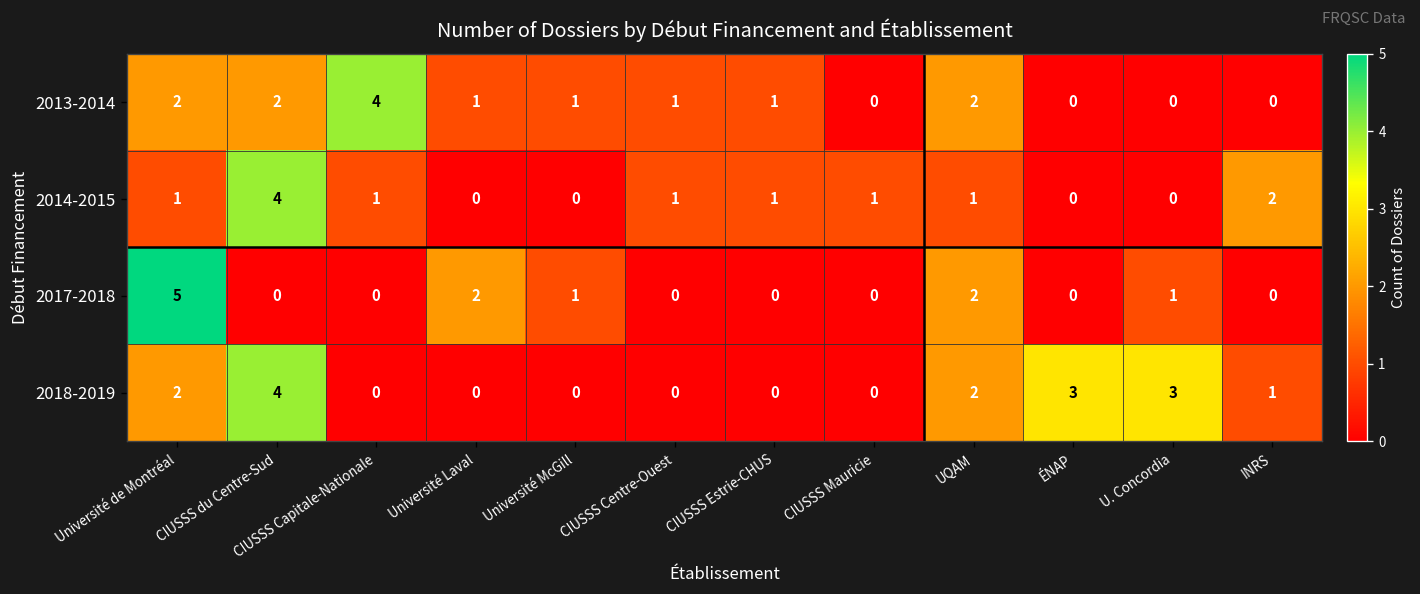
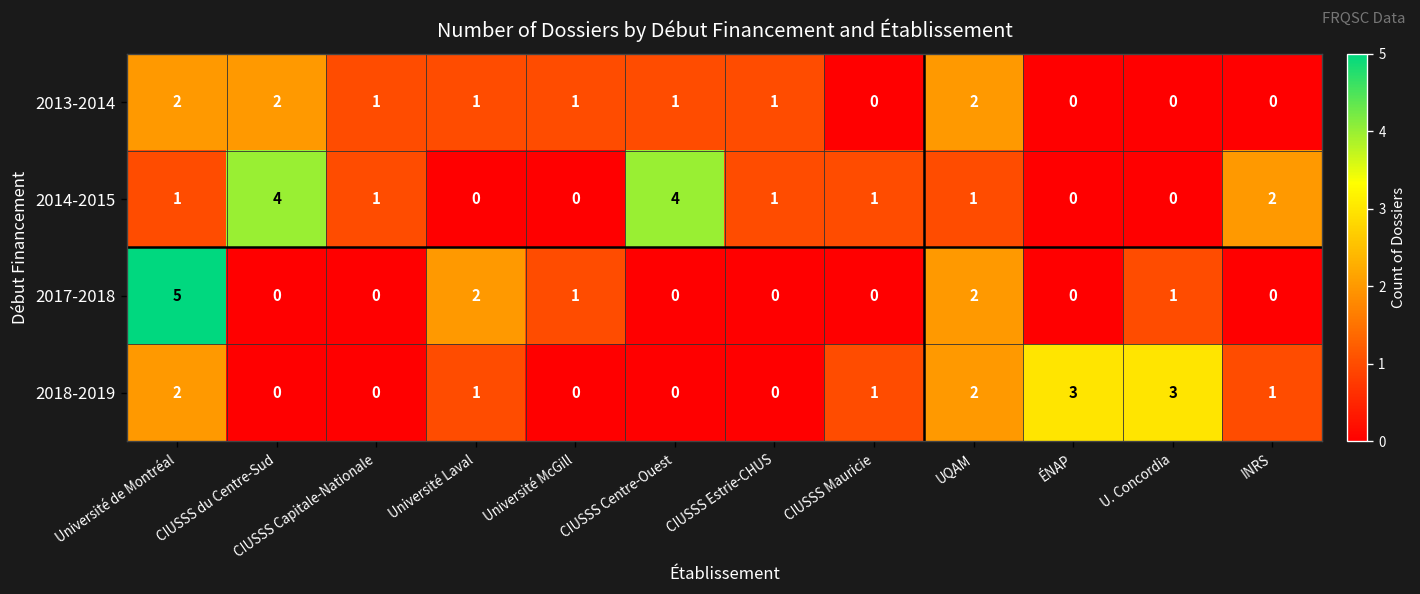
  {
    "2013-2014": {
      "Université de Montréal": 2,
      "CIUSSS du Centre-Sud": 2,
-     "CIUSSS Capitale-Nationale": 4,
+     "CIUSSS Capitale-Nationale": 1,
      "Université Laval": 1,
      "Université McGill": 1,
      "CIUSSS Centre-Ouest": 1,
      "CIUSSS Estrie-CHUS": 1,
      "CIUSSS Mauricie": 0,
      "UQAM": 2,
      "ÉNAP": 0,
      "U. Concordia": 0,
      "INRS": 0
    },
    "2014-2015": {
      "Université de Montréal": 1,
      "CIUSSS du Centre-Sud": 4,
      "CIUSSS Capitale-Nationale": 1,
      "Université Laval": 0,
      "Université McGill": 0,
-     "CIUSSS Centre-Ouest": 1,
+     "CIUSSS Centre-Ouest": 4,
      "CIUSSS Estrie-CHUS": 1,
      "CIUSSS Mauricie": 1,
      "UQAM": 1,
      "ÉNAP": 0,
      "U. Concordia": 0,
      "INRS": 2
    },
    "2017-2018": {
      "Université de Montréal": 5,
      "CIUSSS du Centre-Sud": 0,
      "CIUSSS Capitale-Nationale": 0,
      "Université Laval": 2,
      "Université McGill": 1,
      "CIUSSS Centre-Ouest": 0,
      "CIUSSS Estrie-CHUS": 0,
      "CIUSSS Mauricie": 0,
      "UQAM": 2,
      "ÉNAP": 0,
      "U. Concordia": 1,
      "INRS": 0
    },
    "2018-2019": {
      "Université de Montréal": 2,
-     "CIUSSS du Centre-Sud": 4,
+     "CIUSSS du Centre-Sud": 0,
      "CIUSSS Capitale-Nationale": 0,
-     "Université Laval": 0,
+     "Université Laval": 1,
      "Université McGill": 0,
      "CIUSSS Centre-Ouest": 0,
      "CIUSSS Estrie-CHUS": 0,
-     "CIUSSS Mauricie": 0,
+     "CIUSSS Mauricie": 1,
      "UQAM": 2,
      "ÉNAP": 3,
      "U. Concordia": 3,
      "INRS": 1
    }
  }
